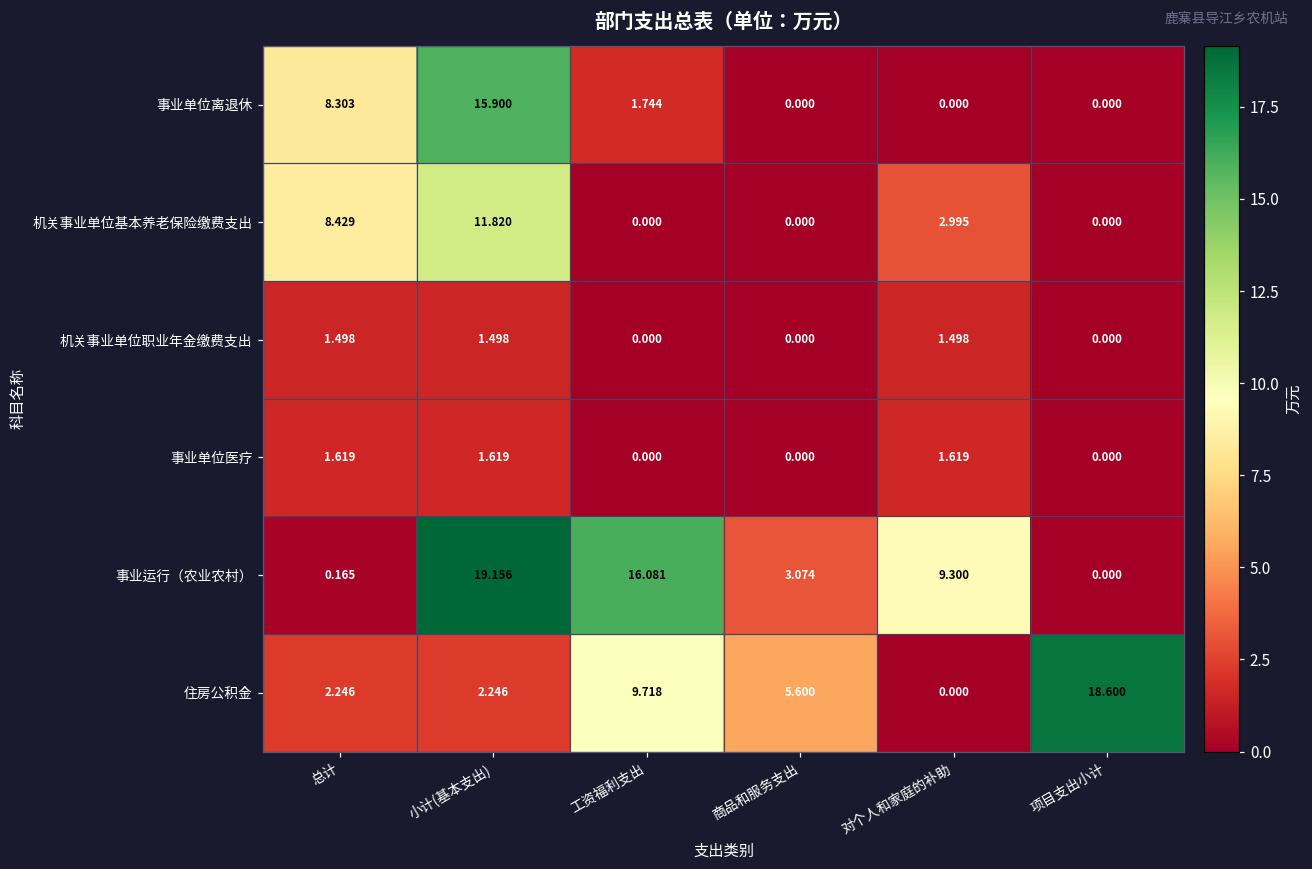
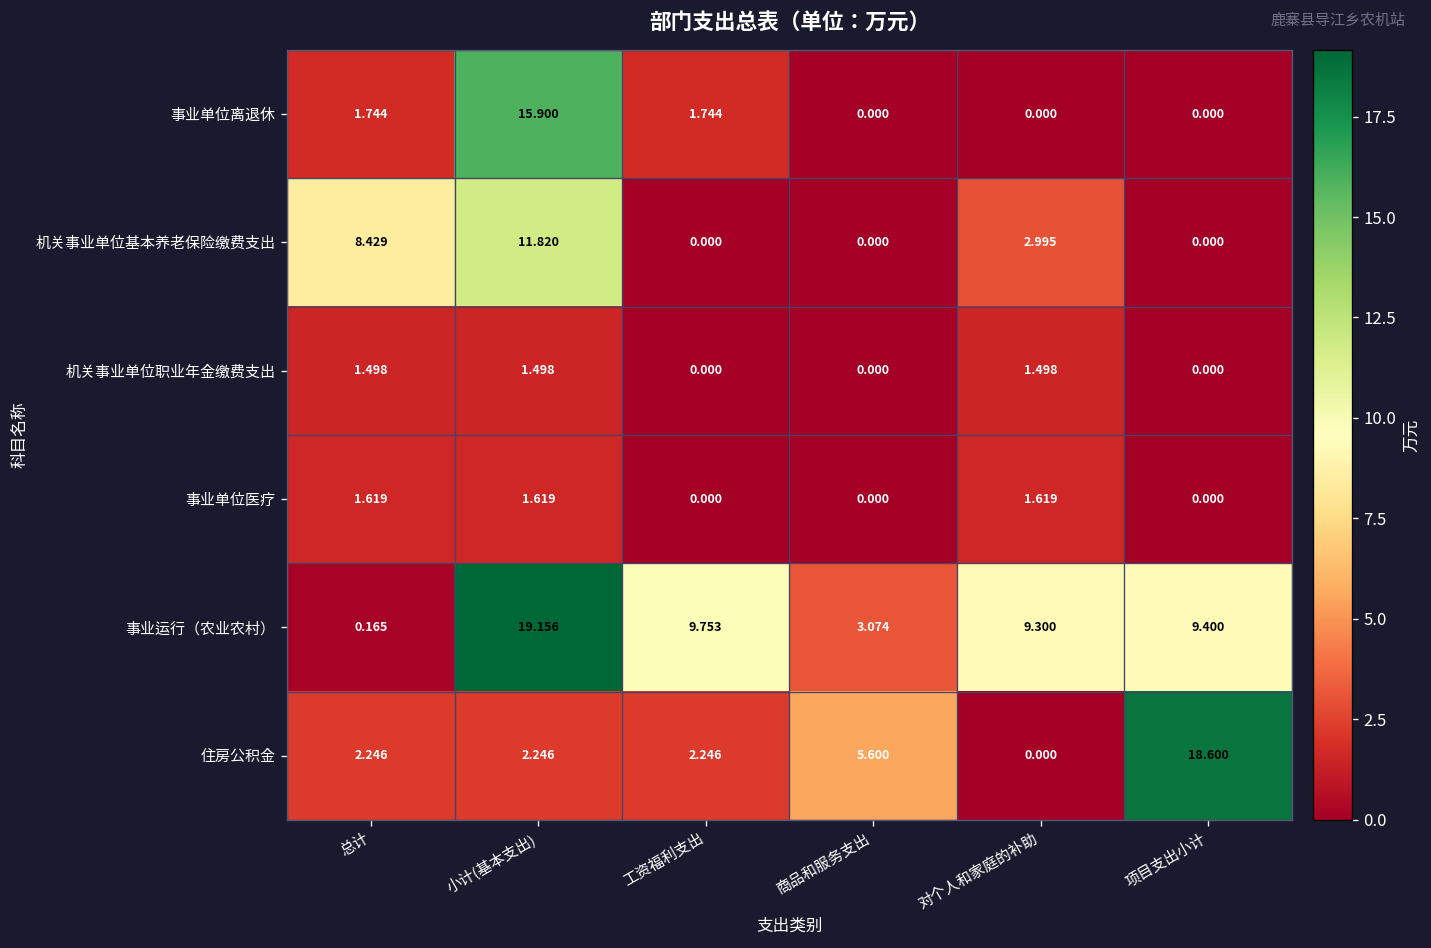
  {
    "事业单位离退休": {
-     "总计": 8.303,
+     "总计": 1.744,
      "小计(基本支出)": 15.900,
      "工资福利支出": 1.744,
      "商品和服务支出": 0.000,
      "对个人和家庭的补助": 0.000,
      "项目支出小计": 0.000
    },
    "机关事业单位基本养老保险缴费支出": {
      "总计": 8.429,
      "小计(基本支出)": 11.820,
      "工资福利支出": 0.000,
      "商品和服务支出": 0.000,
      "对个人和家庭的补助": 2.995,
      "项目支出小计": 0.000
    },
    "机关事业单位职业年金缴费支出": {
      "总计": 1.498,
      "小计(基本支出)": 1.498,
      "工资福利支出": 0.000,
      "商品和服务支出": 0.000,
      "对个人和家庭的补助": 1.498,
      "项目支出小计": 0.000
    },
    "事业单位医疗": {
      "总计": 1.619,
      "小计(基本支出)": 1.619,
      "工资福利支出": 0.000,
      "商品和服务支出": 0.000,
      "对个人和家庭的补助": 1.619,
      "项目支出小计": 0.000
    },
    "事业运行（农业农村）": {
      "总计": 0.165,
      "小计(基本支出)": 19.156,
-     "工资福利支出": 16.081,
+     "工资福利支出": 9.753,
      "商品和服务支出": 3.074,
      "对个人和家庭的补助": 9.300,
-     "项目支出小计": 0.000
+     "项目支出小计": 9.400
    },
    "住房公积金": {
      "总计": 2.246,
      "小计(基本支出)": 2.246,
-     "工资福利支出": 9.718,
+     "工资福利支出": 2.246,
      "商品和服务支出": 5.600,
      "对个人和家庭的补助": 0.000,
      "项目支出小计": 18.600
    }
  }
